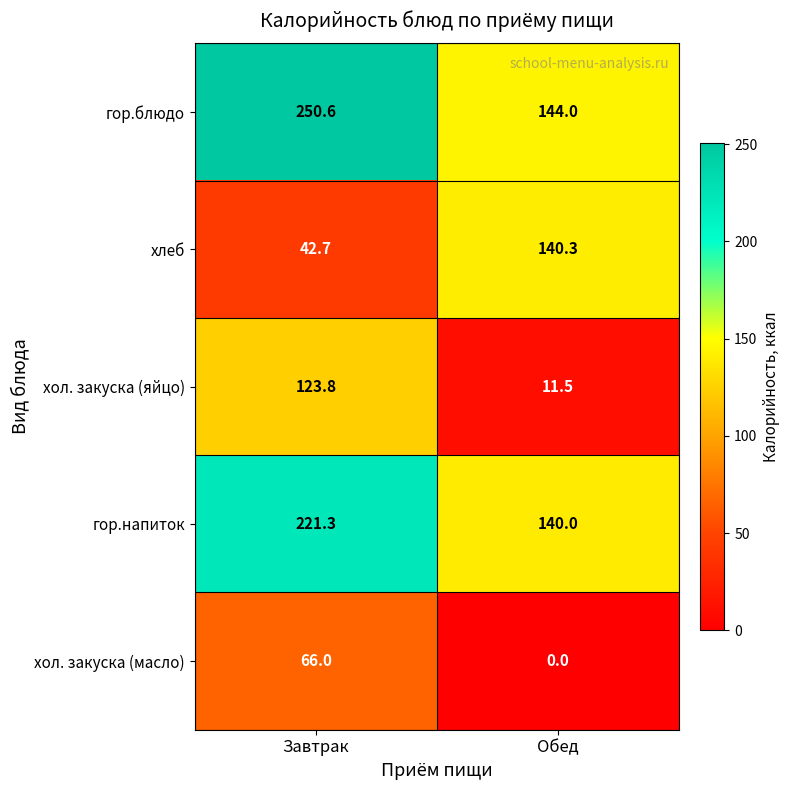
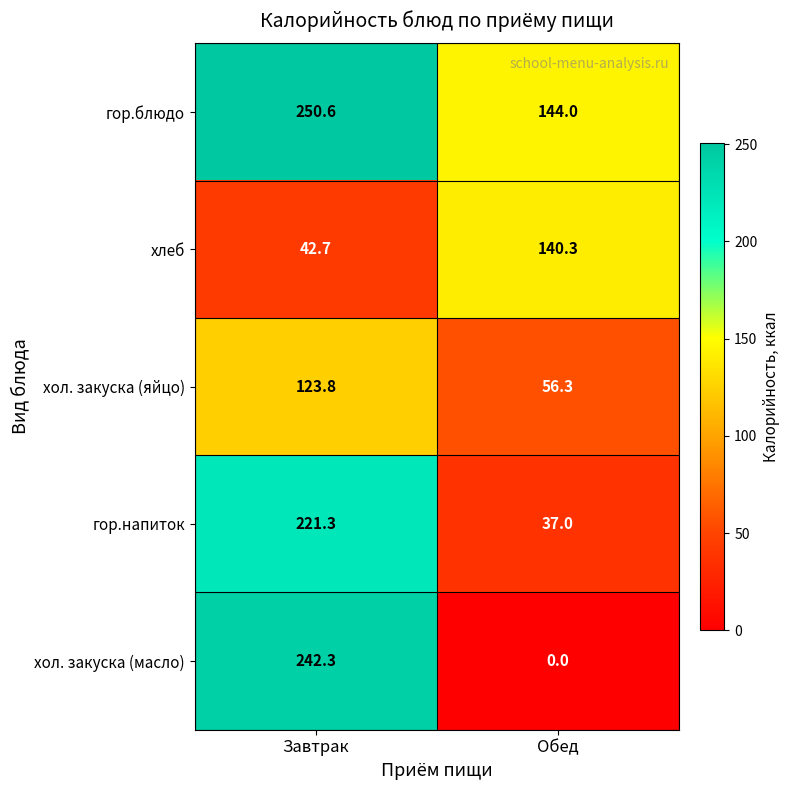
  {
    "гор.блюдо": {
      "Завтрак": 250.6
    },
    "хлеб": {
      "Завтрак": 42.7,
      "Обед": 140.3
    },
    "хол. закуска (яйцо)": {
      "Завтрак": 123.8,
-     "Обед": 11.5
+     "Обед": 56.3
    },
    "гор.напиток": {
      "Завтрак": 221.3,
-     "Обед": 140.0
+     "Обед": 37.0
    },
    "хол. закуска (масло)": {
-     "Завтрак": 66.0,
+     "Завтрак": 242.3,
      "Обед": 0.0
    }
  }
